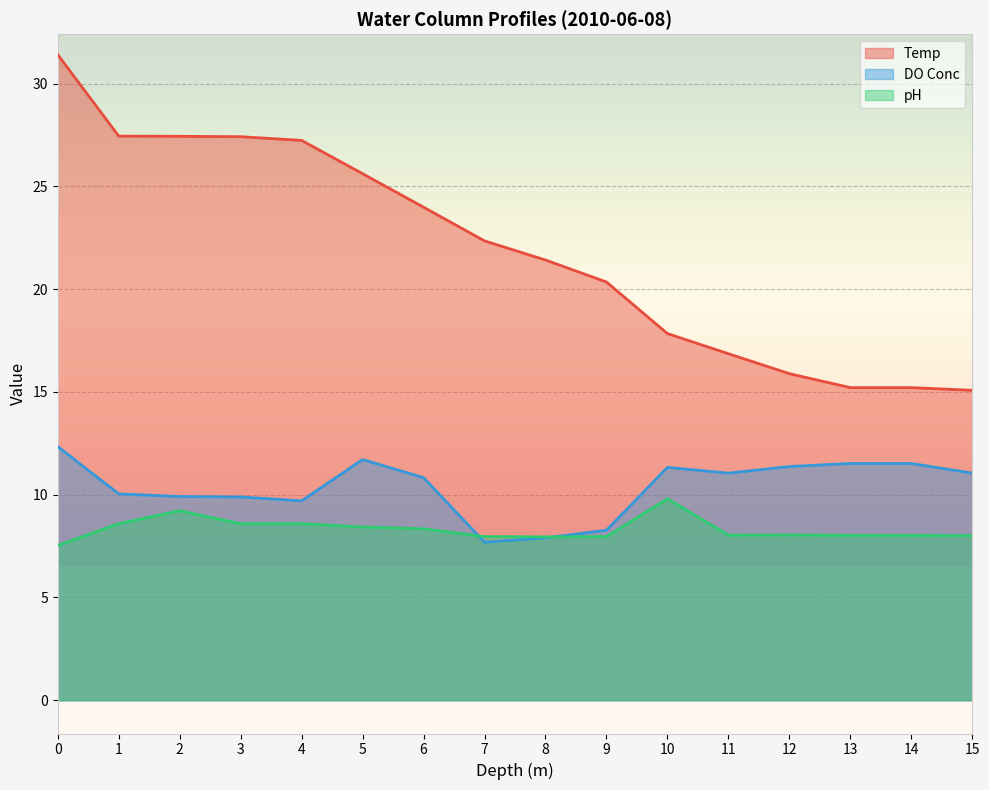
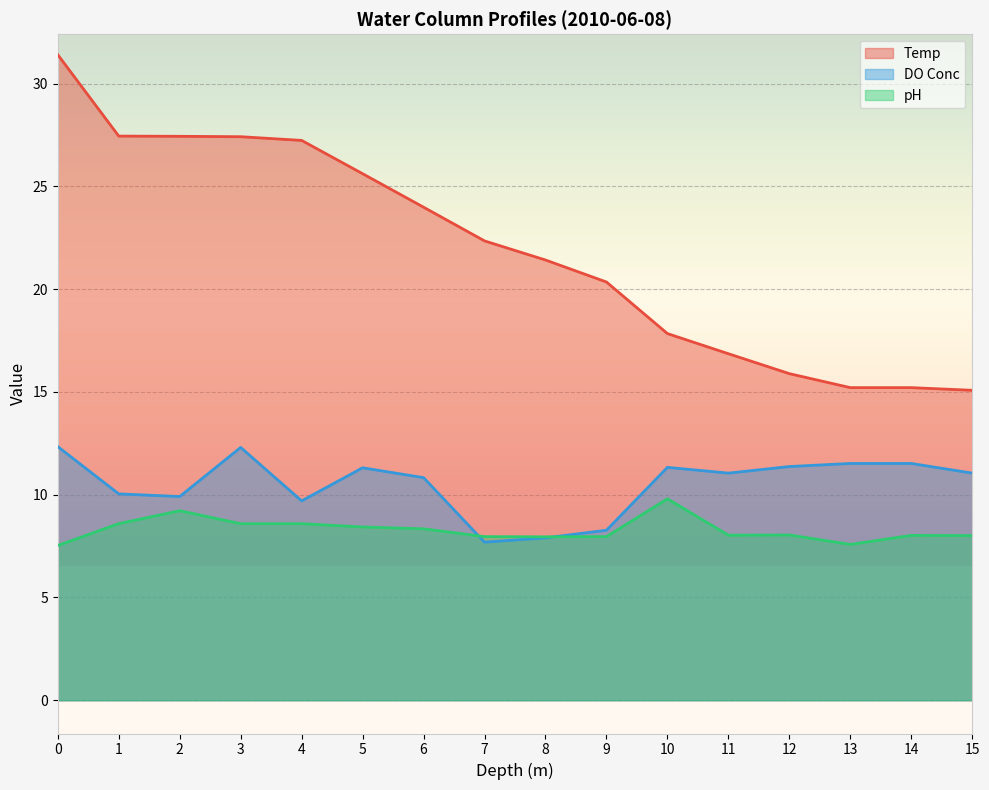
  {
    "Temp": {
      "0": 31.4,
      "1": 27.5,
      "2": 27.4,
      "3": 27.4,
      "4": 27.2,
      "5": 25.6,
      "6": 24.0,
      "7": 22.4,
      "8": 21.4,
      "9": 20.4,
      "10": 17.8,
      "11": 16.9,
      "12": 15.9,
      "13": 15.2,
      "14": 15.2,
      "15": 15.1
    },
    "DO Conc": {
      "0": 12.3,
      "1": 10.0,
      "2": 9.9,
-     "3": 9.9,
+     "3": 12.3,
      "4": 9.7,
-     "5": 11.7,
+     "5": 11.3,
      "6": 10.8,
      "7": 7.7,
      "9": 8.3,
      "10": 11.3,
      "11": 11.1,
      "12": 11.4,
      "13": 11.5,
      "14": 11.5,
      "15": 11.1
    },
    "pH": {
      "0": 7.5,
      "1": 8.6,
      "2": 9.2,
      "3": 8.6,
      "4": 8.6,
      "5": 8.4,
      "6": 8.3,
      "7": 8.0,
      "9": 8.0,
      "10": 9.8,
      "11": 8.0,
      "12": 8.0,
-     "13": 8.0,
+     "13": 7.6,
      "14": 8.0,
      "15": 8.0
    }
  }
